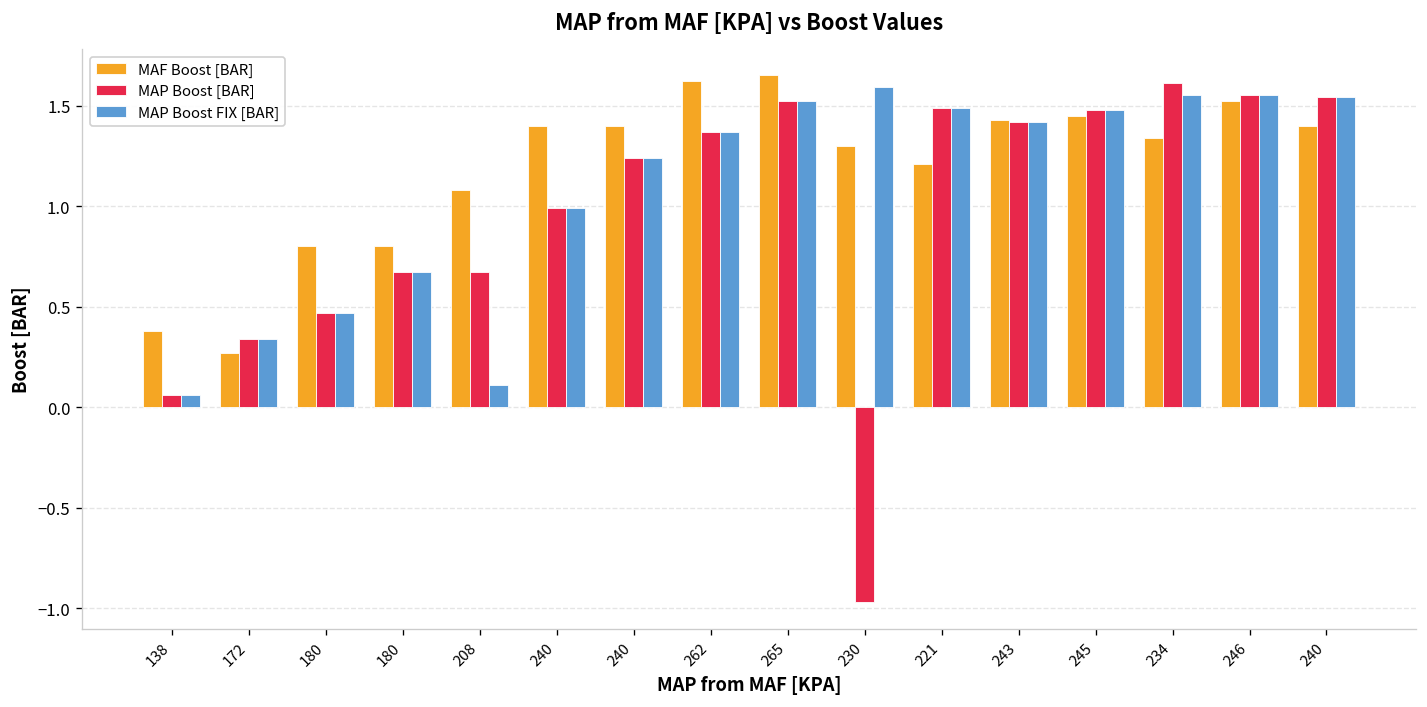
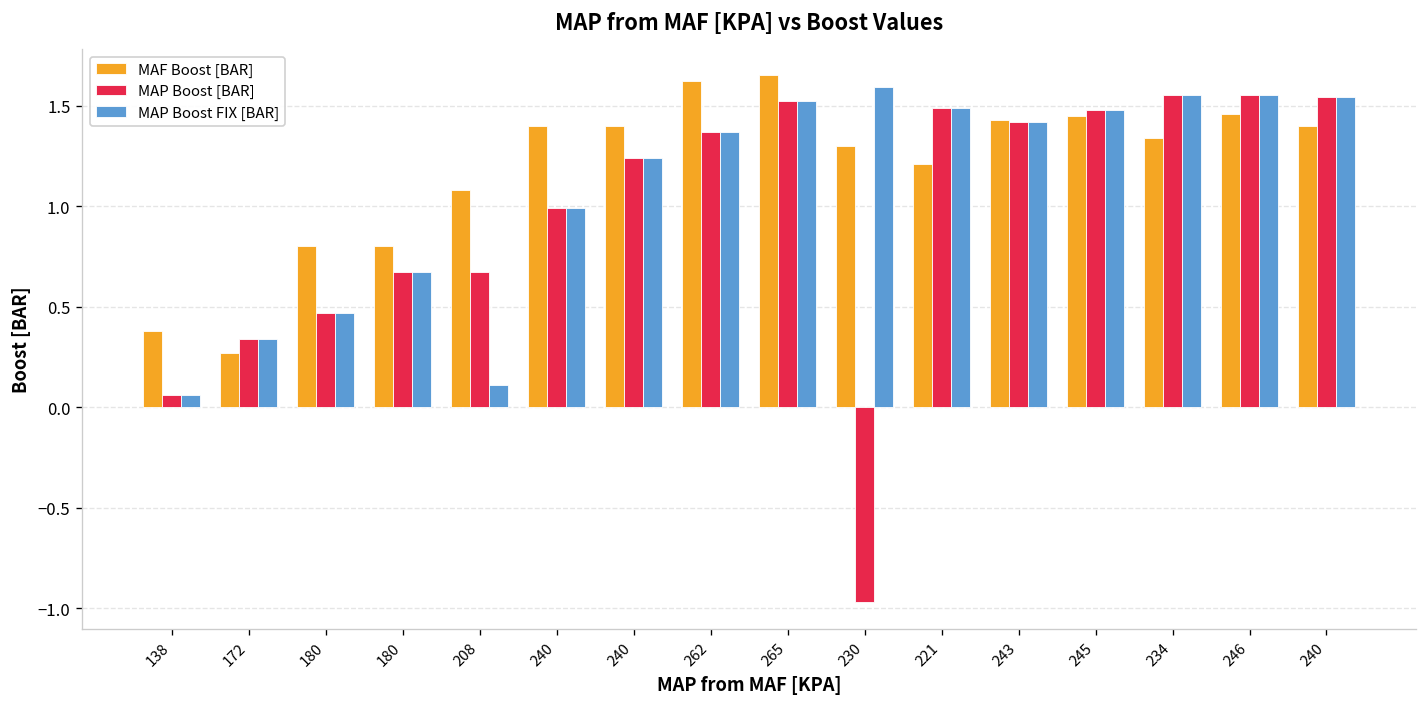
  {
    "MAF Boost [BAR]": {
      "138": 0.38,
      "172": 0.27,
      "208": 1.08,
      "262": 1.62,
      "265": 1.65,
      "230": 1.30,
      "221": 1.21,
      "243": 1.43,
      "245": 1.45,
      "234": 1.34,
-     "246": 1.52
+     "246": 1.46
    },
    "MAP Boost [BAR]": {
      "138": 0.06,
      "172": 0.34,
      "208": 0.67,
      "262": 1.37,
      "265": 1.52,
      "230": -0.97,
      "221": 1.49,
      "243": 1.42,
      "245": 1.48,
-     "234": 1.61,
+     "234": 1.55,
      "246": 1.55
    },
    "MAP Boost FIX [BAR]": {
      "138": 0.06,
      "172": 0.34,
      "208": 0.11,
      "262": 1.37,
      "265": 1.52,
      "230": 1.59,
      "221": 1.49,
      "243": 1.42,
      "245": 1.48,
      "234": 1.55,
      "246": 1.55
    }
  }
